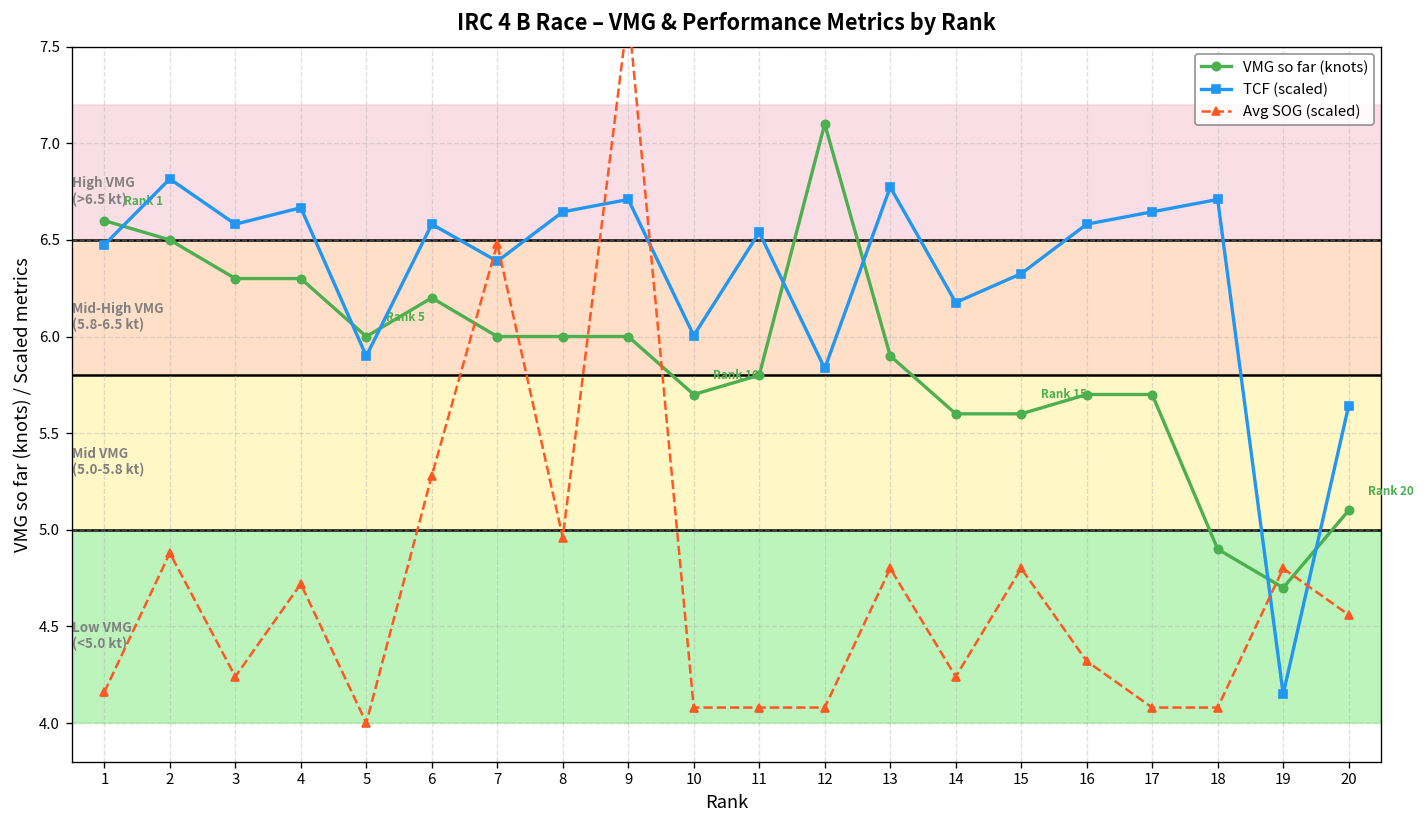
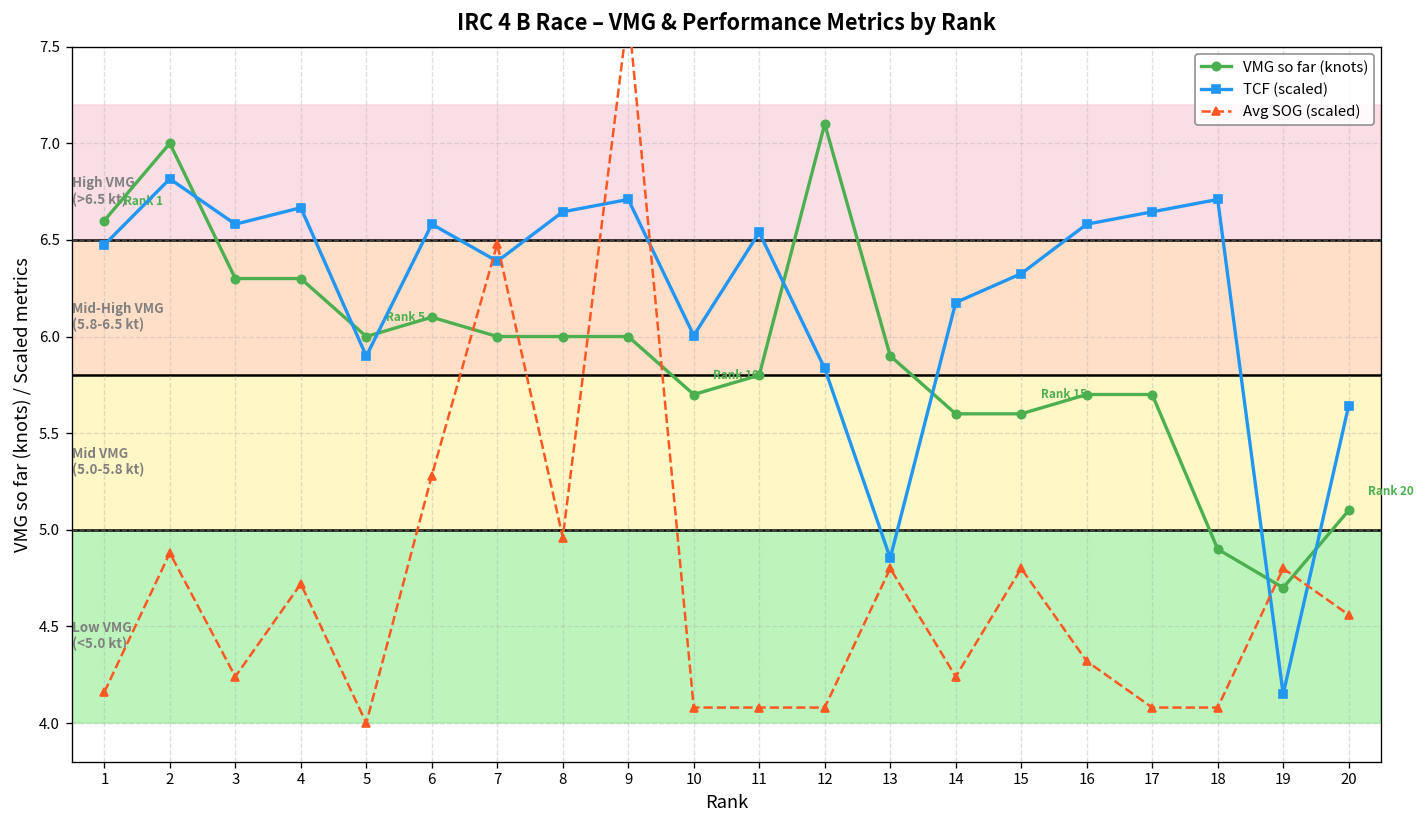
  {
    "VMG so far (knots)": {
-     "2": 6.5,
+     "2": 7.0,
      "3": 6.3,
      "4": 6.3,
      "5": 6.0,
-     "6": 6.2,
+     "6": 6.1,
      "7": 6.0,
      "8": 6.0,
      "9": 6.0,
      "10": 5.7,
      "12": 7.1,
      "13": 5.9,
      "14": 5.6,
      "15": 5.6,
      "17": 5.7,
      "18": 4.9,
      "19": 4.7
    },
    "TCF (scaled)": {
      "1": 6.47,
      "3": 6.58,
      "4": 6.67,
      "5": 5.90,
      "6": 6.58,
      "7": 6.39,
      "8": 6.65,
      "9": 6.71,
      "10": 6.01,
      "11": 6.54,
      "12": 5.83,
-     "13": 6.77,
+     "13": 4.85,
      "14": 6.18,
      "15": 6.33,
      "16": 6.58,
      "17": 6.65,
      "18": 6.71,
      "19": 4.15,
      "20": 5.64
    },
    "Avg SOG (scaled)": {
      "1": 4.16,
      "2": 4.88,
      "3": 4.24,
      "4": 4.72,
      "5": 4.00,
      "6": 5.28,
      "7": 6.48,
      "8": 4.96,
      "10": 4.08,
      "11": 4.08,
      "12": 4.08,
      "13": 4.80,
      "14": 4.24,
      "15": 4.80,
      "16": 4.32,
      "17": 4.08,
      "18": 4.08,
      "19": 4.80,
      "20": 4.56
    }
  }
